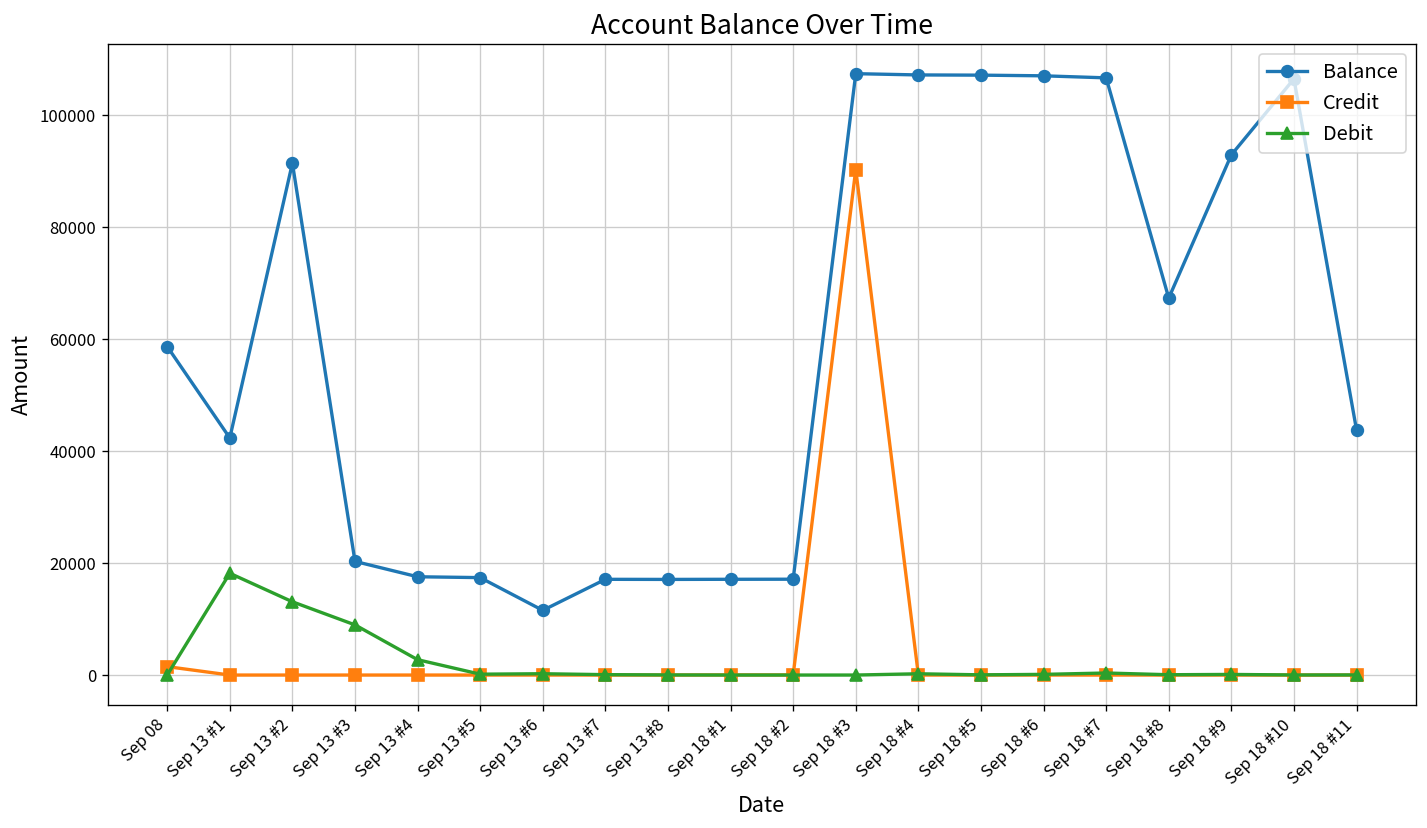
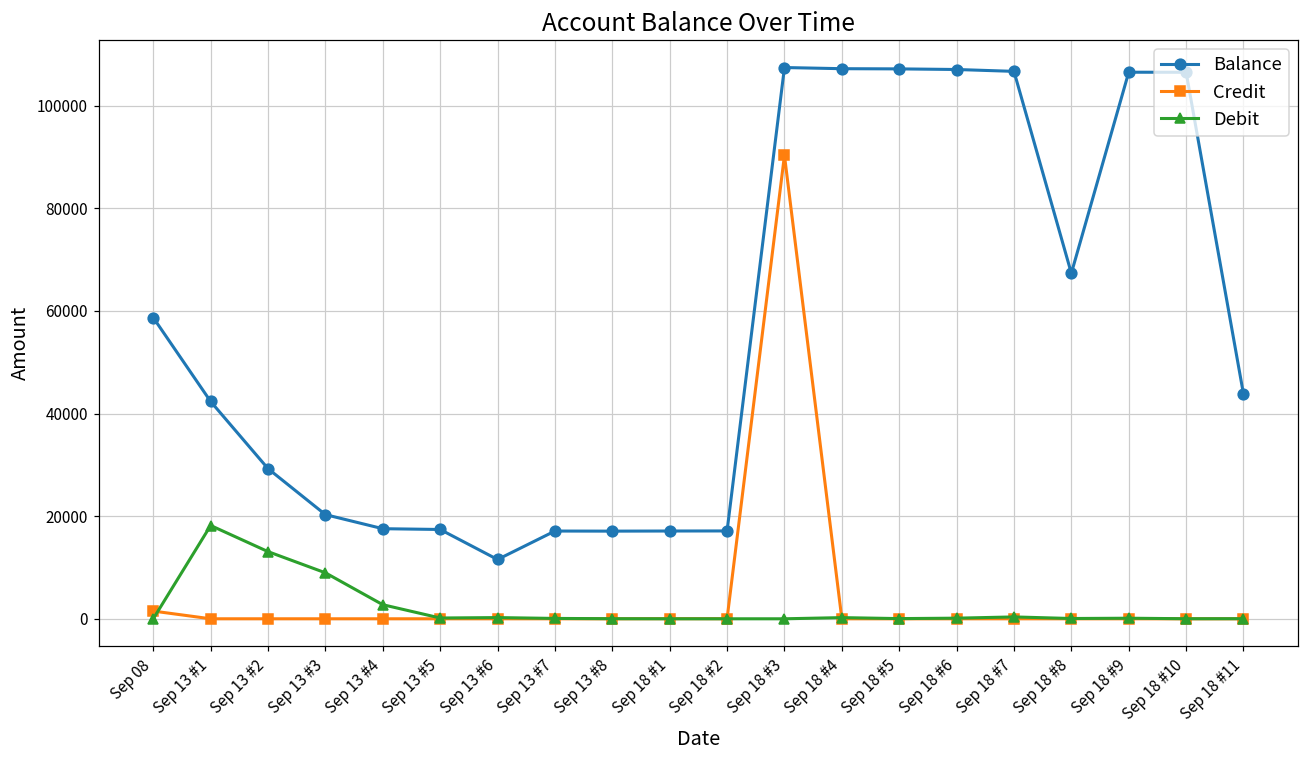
  {
    "Balance": {
      "Sep 08": 59000,
      "Sep 13 #1": 42000,
-     "Sep 13 #2": 91000,
+     "Sep 13 #2": 29000,
      "Sep 13 #3": 20000,
      "Sep 13 #4": 18000,
      "Sep 13 #5": 17000,
      "Sep 13 #6": 12000,
      "Sep 13 #7": 17000,
      "Sep 13 #8": 17000,
      "Sep 18 #1": 17000,
      "Sep 18 #2": 17000,
      "Sep 18 #3": 107000,
      "Sep 18 #4": 107000,
      "Sep 18 #5": 107000,
      "Sep 18 #6": 107000,
      "Sep 18 #7": 107000,
      "Sep 18 #8": 67000,
-     "Sep 18 #9": 93000,
+     "Sep 18 #9": 107000,
      "Sep 18 #11": 44000
    },
    "Credit": {
      "Sep 08": 2000,
      "Sep 13 #1": 0,
      "Sep 13 #2": 0,
      "Sep 13 #3": 0,
      "Sep 13 #4": 0,
      "Sep 18 #3": 90000
    },
    "Debit": {
      "Sep 08": 0,
      "Sep 13 #1": 18000,
      "Sep 13 #2": 13000,
      "Sep 13 #3": 9000,
      "Sep 13 #4": 3000,
      "Sep 18 #3": 0
    }
  }
